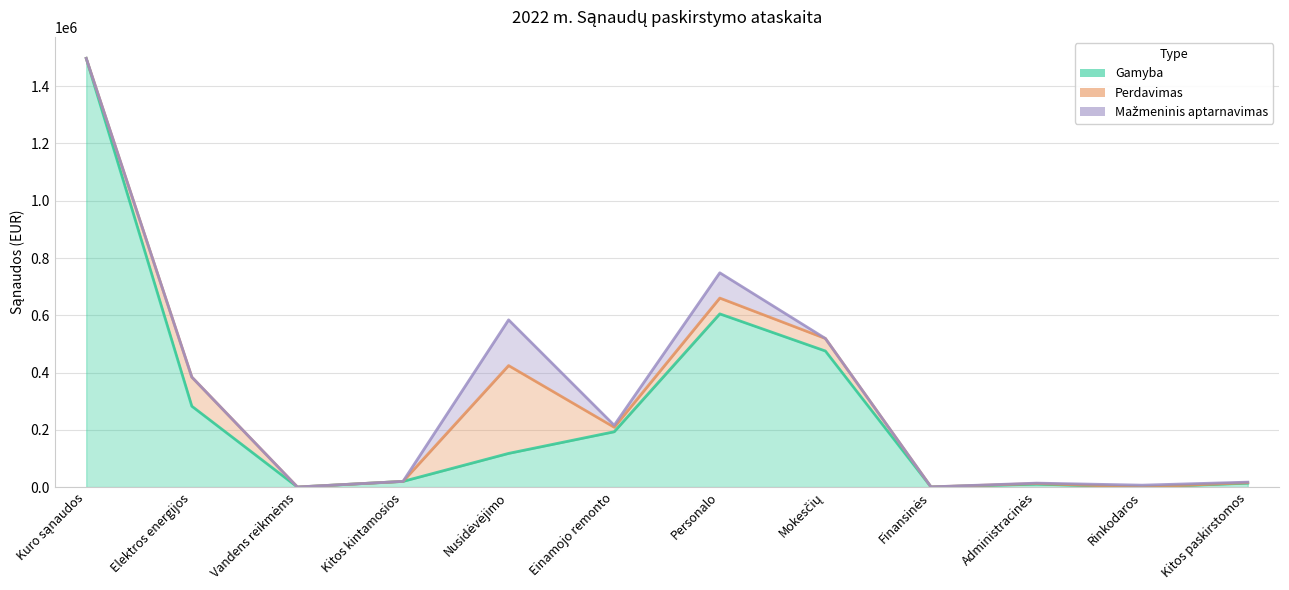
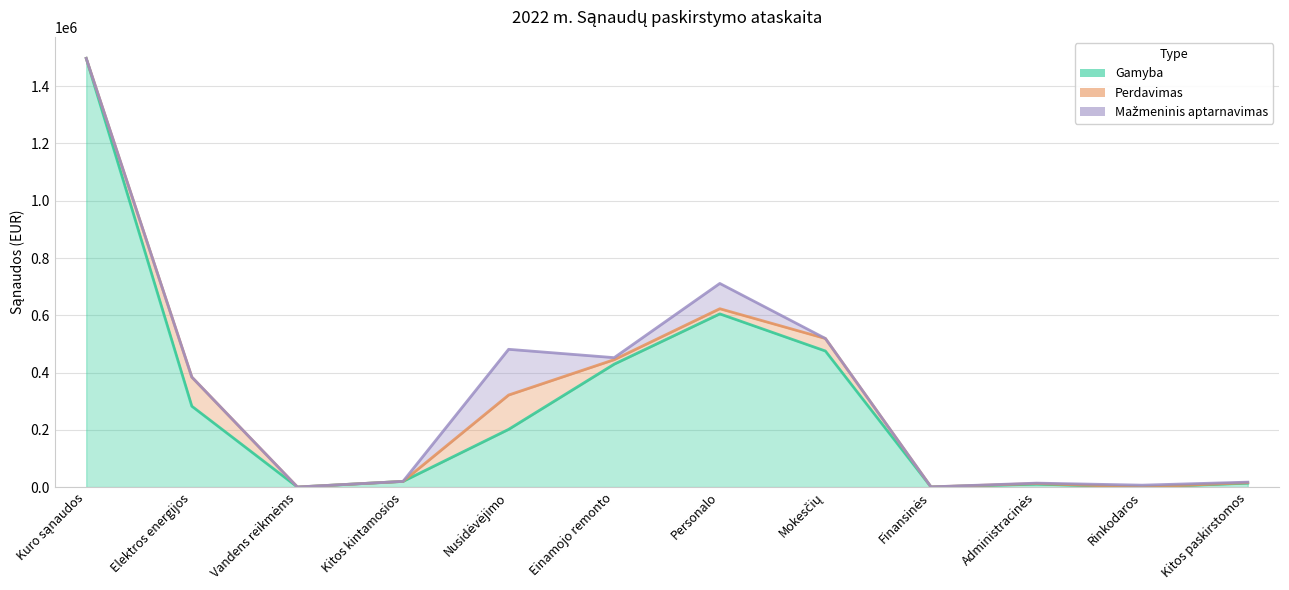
  {
    "Gamyba": {
      "Elektros energijos": 280000,
-     "Nusidėvėjimo": 120000,
-     "Einamojo remonto": 190000,
+     "Nusidėvėjimo": 200000,
+     "Einamojo remonto": 430000,
      "Personalo": 600000,
      "Mokesčių": 480000
    },
    "Perdavimas": {
-     "Nusidėvėjimo": 310000,
-     "Personalo": 60000
+     "Nusidėvėjimo": 120000,
+     "Personalo": 20000
    },
    "Mažmeninis aptarnavimas": {
      "Nusidėvėjimo": 160000,
      "Personalo": 90000
    }
  }
